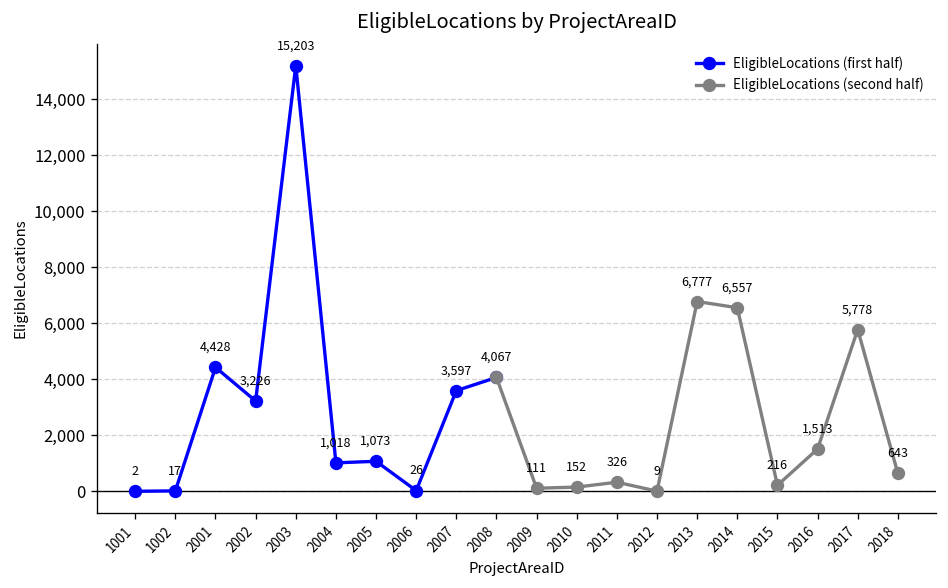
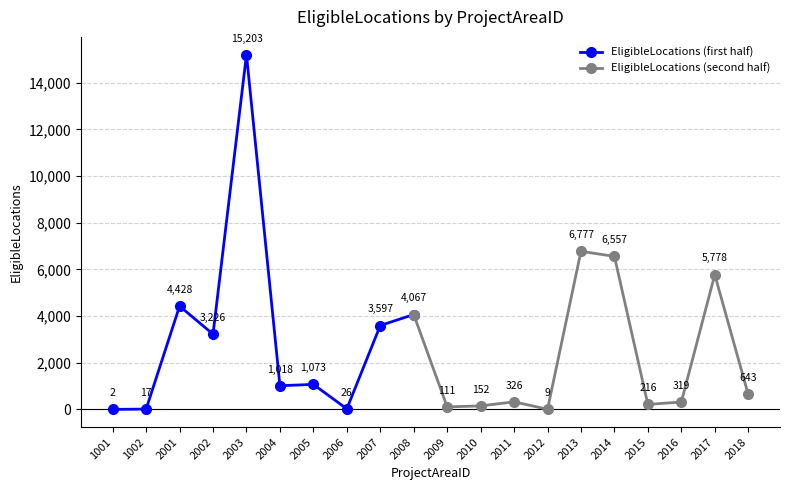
  {
    "EligibleLocations (first half)": {
      "1001": "2",
      "1002": "17",
      "2001": "4,428",
      "2002": "3,226",
      "2003": "15,203",
      "2004": "1,018",
      "2005": "1,073",
      "2006": "26",
      "2007": "3,597"
    },
    "EligibleLocations (second half)": {
      "2009": "111",
      "2010": "152",
      "2011": "326",
      "2012": "9",
      "2013": "6,777",
      "2014": "6,557",
      "2015": "216",
-     "2016": "1,513",
+     "2016": "319",
      "2017": "5,778",
      "2018": "643"
    }
  }
